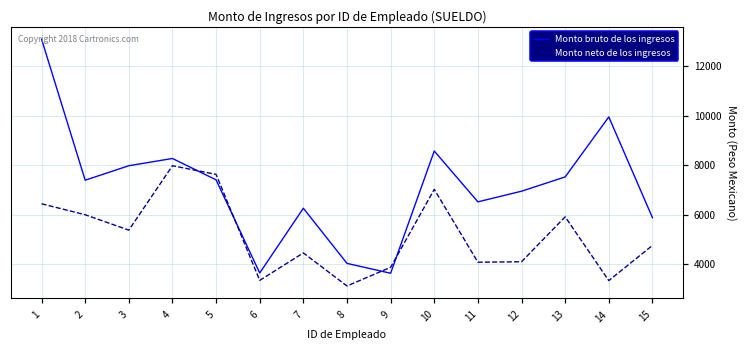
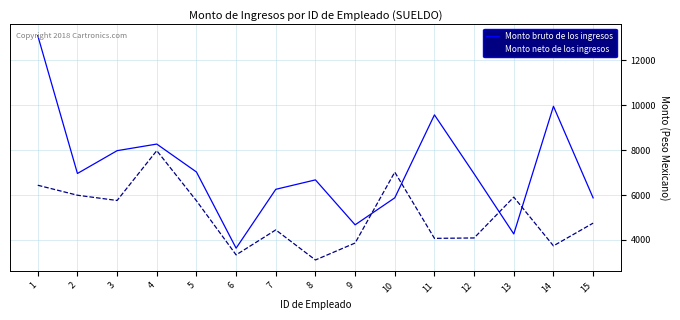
  {
    "Monto bruto de los ingresos": {
-     "2": 7400,
+     "2": 7000,
      "3": 8000,
      "4": 8300,
-     "5": 7400,
+     "5": 7000,
      "6": 3600,
      "7": 6300,
-     "8": 4000,
-     "9": 3600,
-     "10": 8600,
-     "11": 6500,
+     "8": 6700,
+     "9": 4700,
+     "10": 5900,
+     "11": 9600,
      "12": 6900,
-     "13": 7500,
+     "13": 4300,
      "14": 9900,
      "15": 5900
    },
    "Monto neto de los ingresos": {
      "1": 6400,
      "2": 6000,
-     "3": 5400,
+     "3": 5800,
      "4": 8000,
-     "5": 7600,
+     "5": 5700,
      "6": 3300,
      "7": 4400,
      "8": 3100,
      "9": 3900,
      "10": 7000,
      "11": 4100,
      "12": 4100,
      "13": 5900,
-     "14": 3300,
+     "14": 3700,
      "15": 4800
    }
  }
